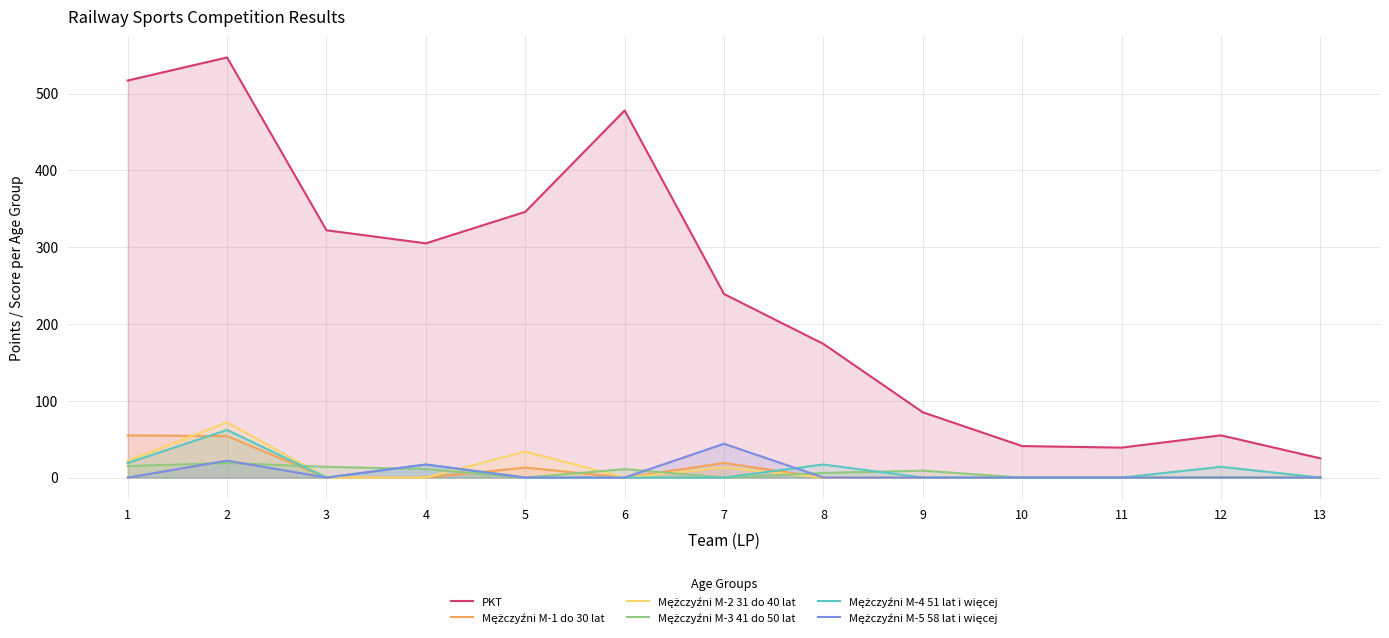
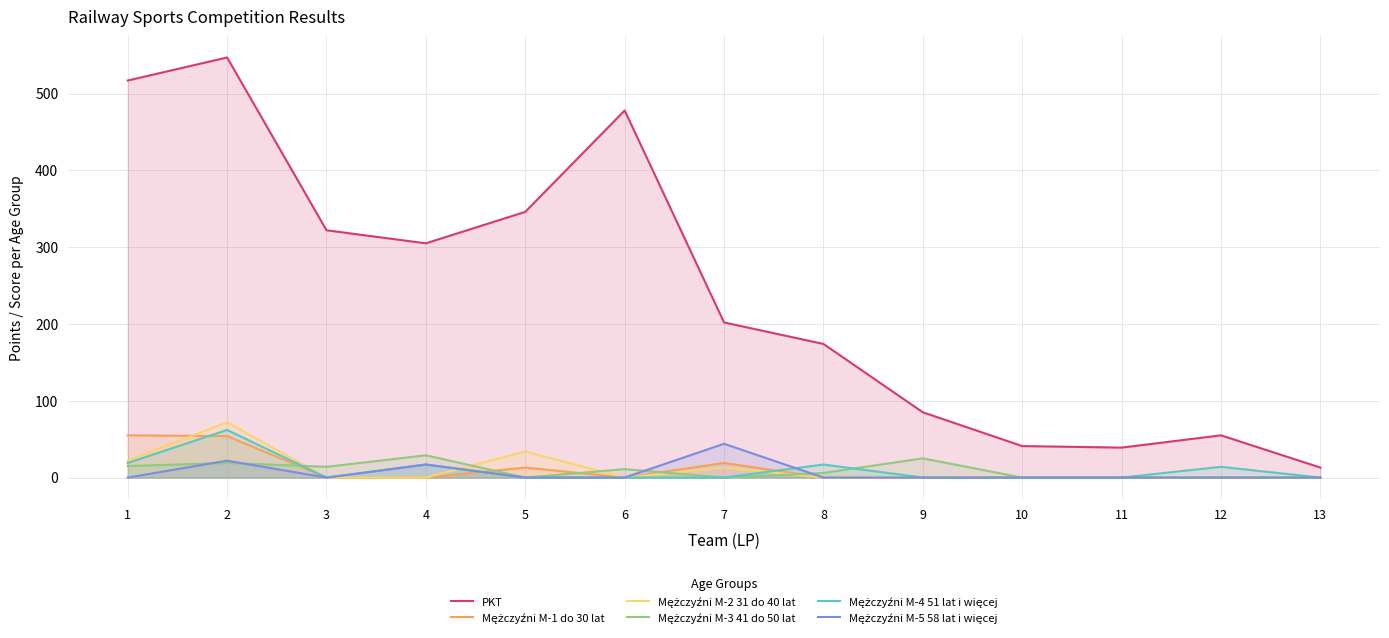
  {
    "PKT": {
      "1": 520,
      "2": 550,
      "3": 320,
      "4": 310,
      "5": 350,
      "6": 480,
-     "7": 240,
+     "7": 200,
      "8": 170,
      "9": 90,
      "10": 40,
      "11": 40,
      "12": 60,
-     "13": 30
+     "13": 10
    },
    "Mężczyźni M-3 41 do 50 lat": {
      "1": 20,
      "3": 10,
-     "4": 10,
+     "4": 30,
      "6": 10,
      "8": 10,
-     "9": 10
+     "9": 30
    },
    "Mężczyźni M-4 51 lat i więcej": {
      "2": 60,
      "8": 20,
      "12": 10
    },
    "Mężczyźni M-5 58 lat i więcej": {
      "1": 0,
      "7": 40
    }
  }
